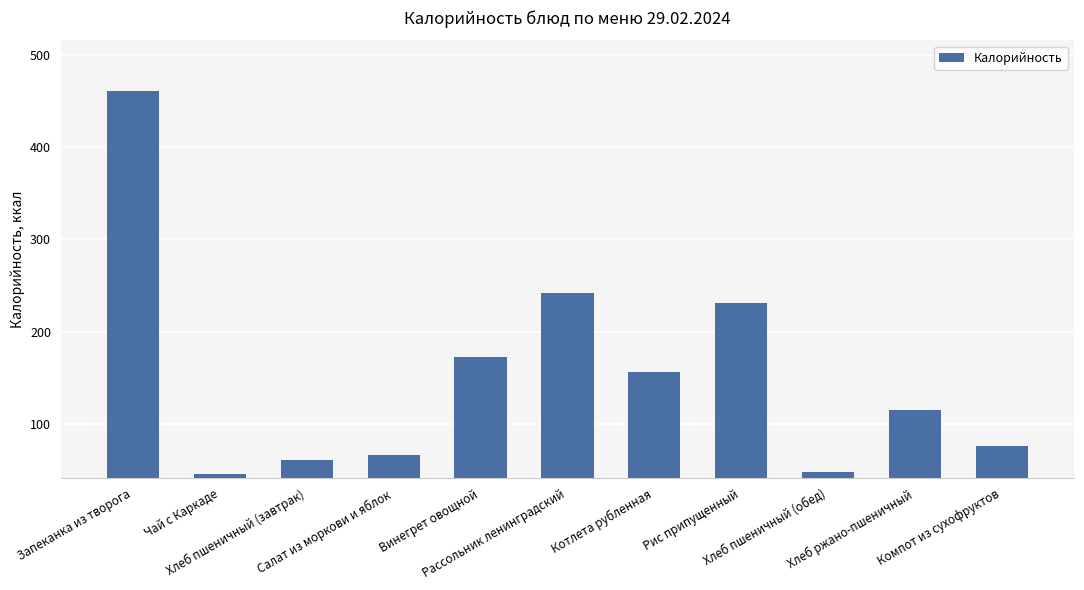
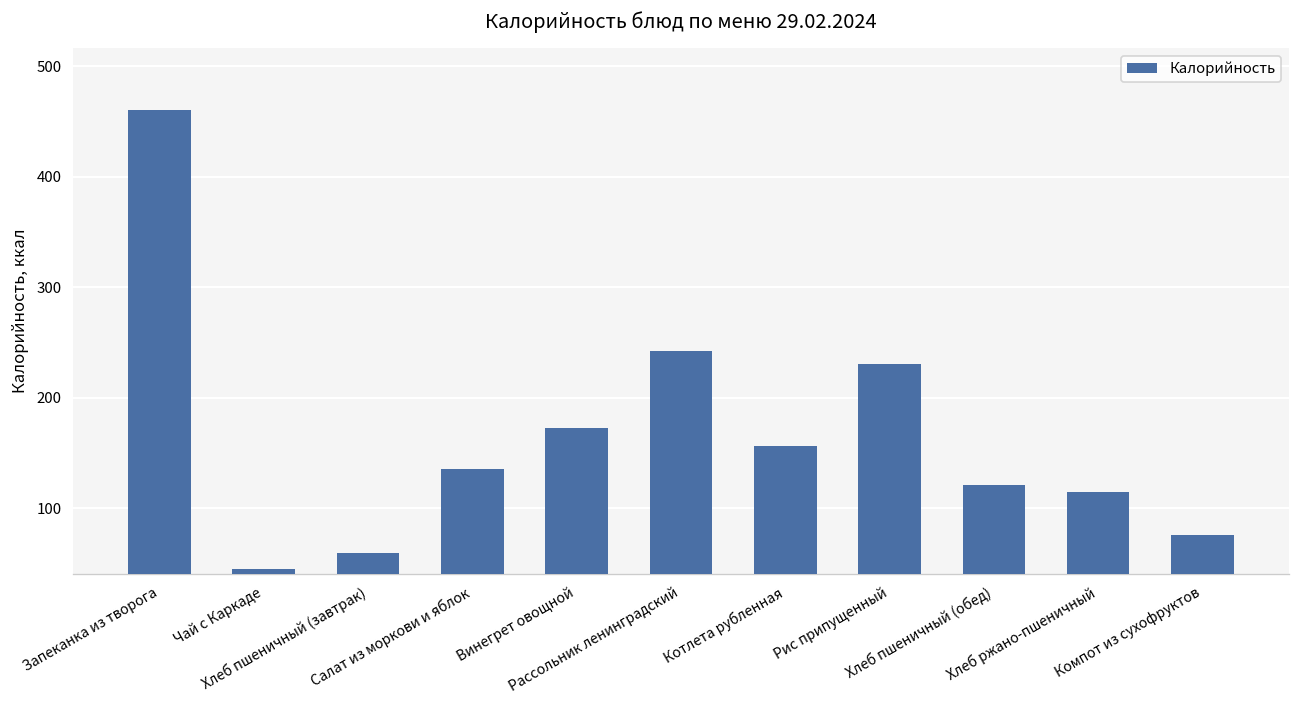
  {
    "Запеканка из творога": 460,
    "Чай с Каркаде": 50,
    "Хлеб пшеничный (завтрак)": 60,
-   "Салат из моркови и яблок": 70,
+   "Салат из моркови и яблок": 140,
    "Винегрет овощной": 170,
    "Рассольник ленинградский": 240,
    "Котлета рубленная": 160,
    "Рис припущенный": 230,
-   "Хлеб пшеничный (обед)": 50,
+   "Хлеб пшеничный (обед)": 120,
    "Хлеб ржано-пшеничный": 110,
    "Компот из сухофруктов": 80
  }
